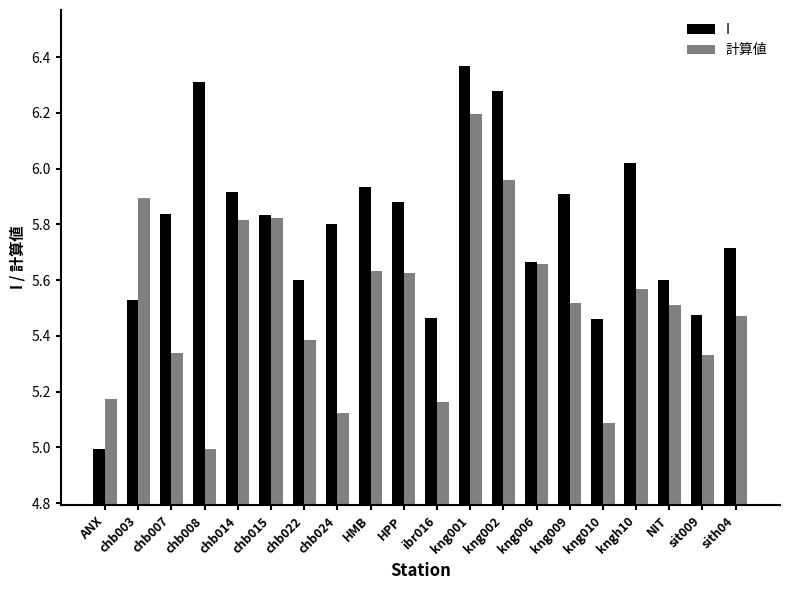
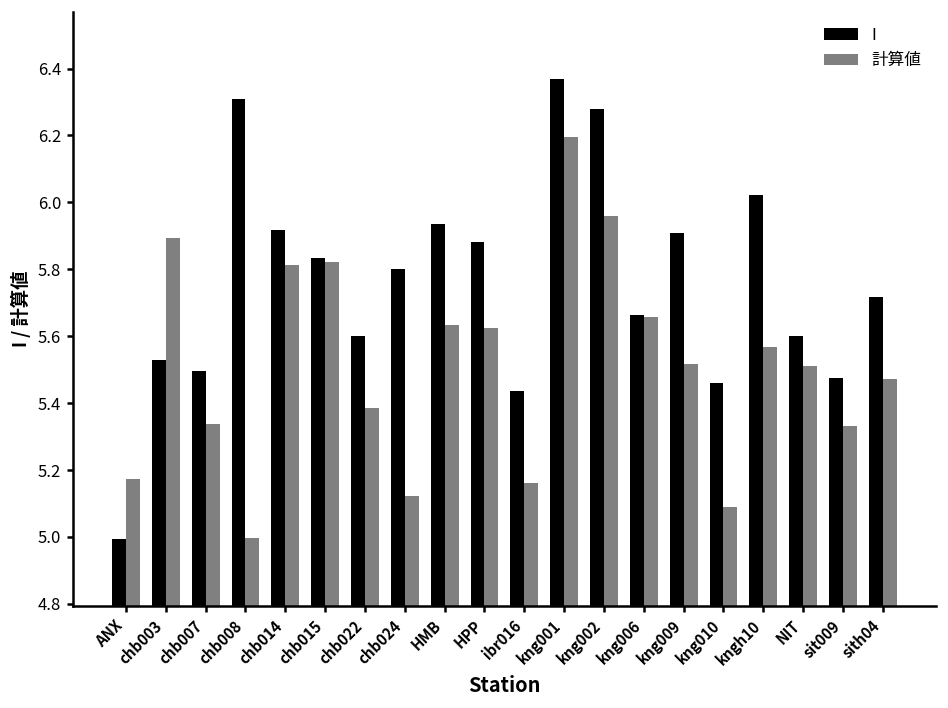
  {
    "I": {
      "ANX": 4.99,
      "chb003": 5.53,
-     "chb007": 5.84,
+     "chb007": 5.50,
      "chb008": 6.31,
      "chb014": 5.92,
      "chb015": 5.84,
      "chb022": 5.60,
      "chb024": 5.80,
      "HMB": 5.93,
      "HPP": 5.88,
-     "ibr016": 5.47,
+     "ibr016": 5.44,
      "kng001": 6.37,
      "kng002": 6.28,
      "kng006": 5.66,
      "kng009": 5.91,
      "kng010": 5.46,
      "kngh10": 6.02,
      "NIT": 5.60,
      "sit009": 5.48,
      "sith04": 5.72
    },
    "計算値": {
      "ANX": 5.17,
      "chb003": 5.89,
      "chb007": 5.34,
      "chb008": 5.00,
      "chb014": 5.81,
      "chb015": 5.82,
      "chb022": 5.38,
      "chb024": 5.12,
      "HMB": 5.63,
      "HPP": 5.63,
      "ibr016": 5.16,
      "kng001": 6.20,
      "kng002": 5.96,
      "kng006": 5.66,
      "kng009": 5.52,
      "kng010": 5.09,
      "kngh10": 5.57,
      "NIT": 5.51,
      "sit009": 5.33,
      "sith04": 5.47
    }
  }
